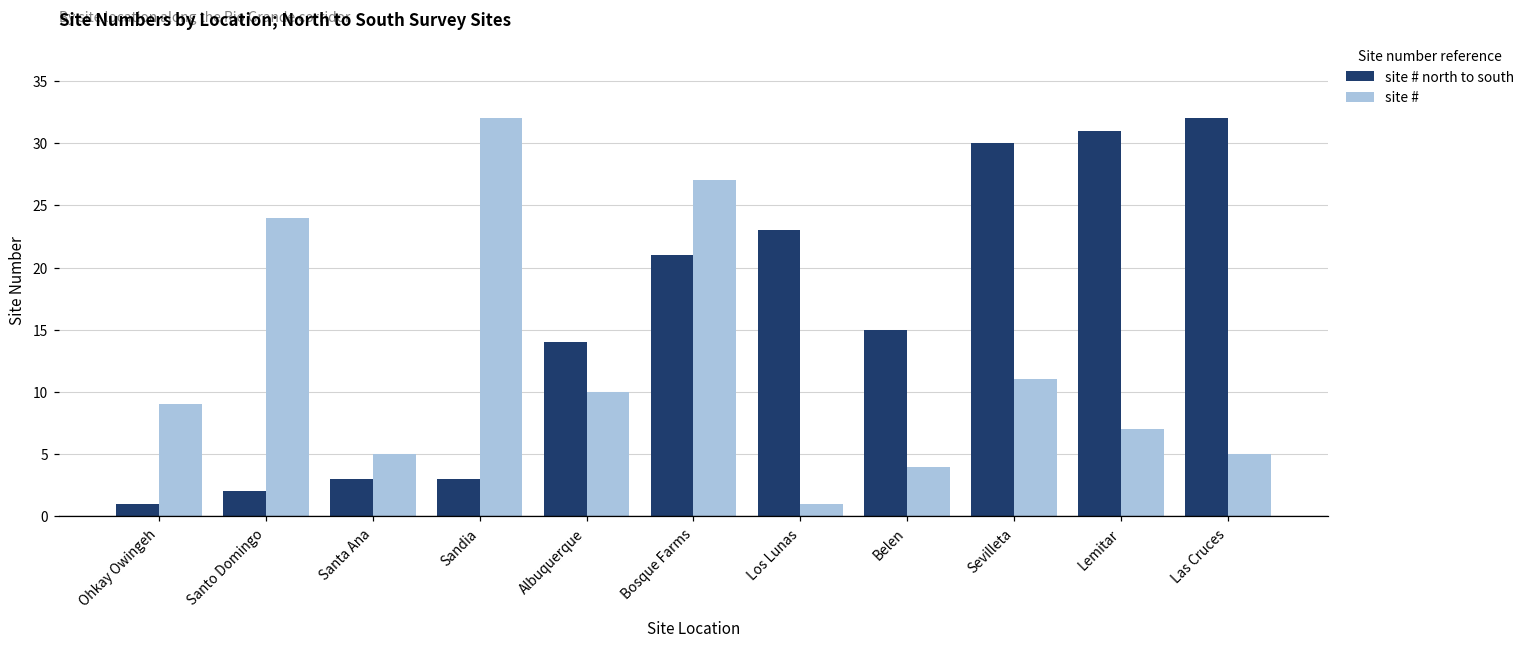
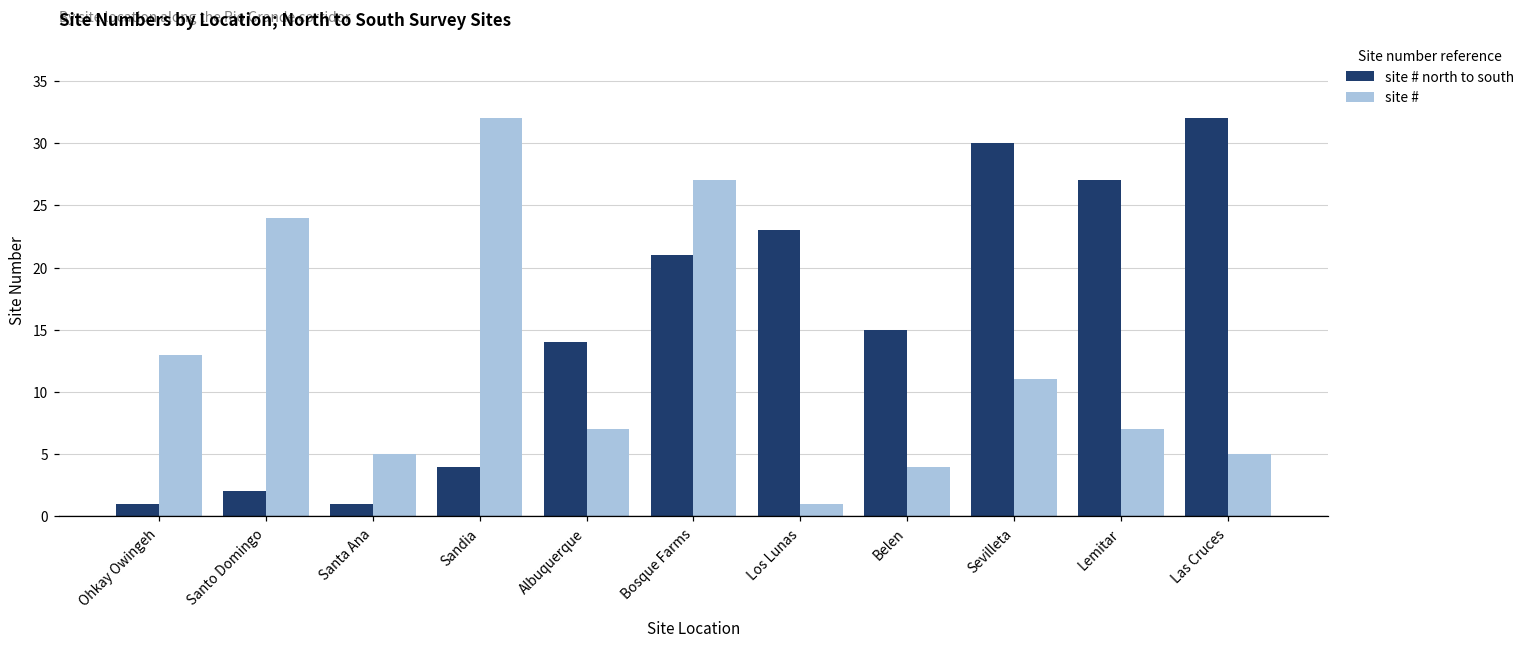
  {
    "site # north to south": {
      "Ohkay Owingeh": 1,
      "Santo Domingo": 2,
-     "Santa Ana": 3,
-     "Sandia": 3,
+     "Santa Ana": 1,
+     "Sandia": 4,
      "Albuquerque": 14,
      "Bosque Farms": 21,
      "Los Lunas": 23,
      "Belen": 15,
      "Sevilleta": 30,
-     "Lemitar": 31,
+     "Lemitar": 27,
      "Las Cruces": 32
    },
    "site #": {
-     "Ohkay Owingeh": 9,
+     "Ohkay Owingeh": 13,
      "Santo Domingo": 24,
      "Santa Ana": 5,
      "Sandia": 32,
-     "Albuquerque": 10,
+     "Albuquerque": 7,
      "Bosque Farms": 27,
      "Los Lunas": 1,
      "Belen": 4,
      "Sevilleta": 11,
      "Lemitar": 7,
      "Las Cruces": 5
    }
  }
